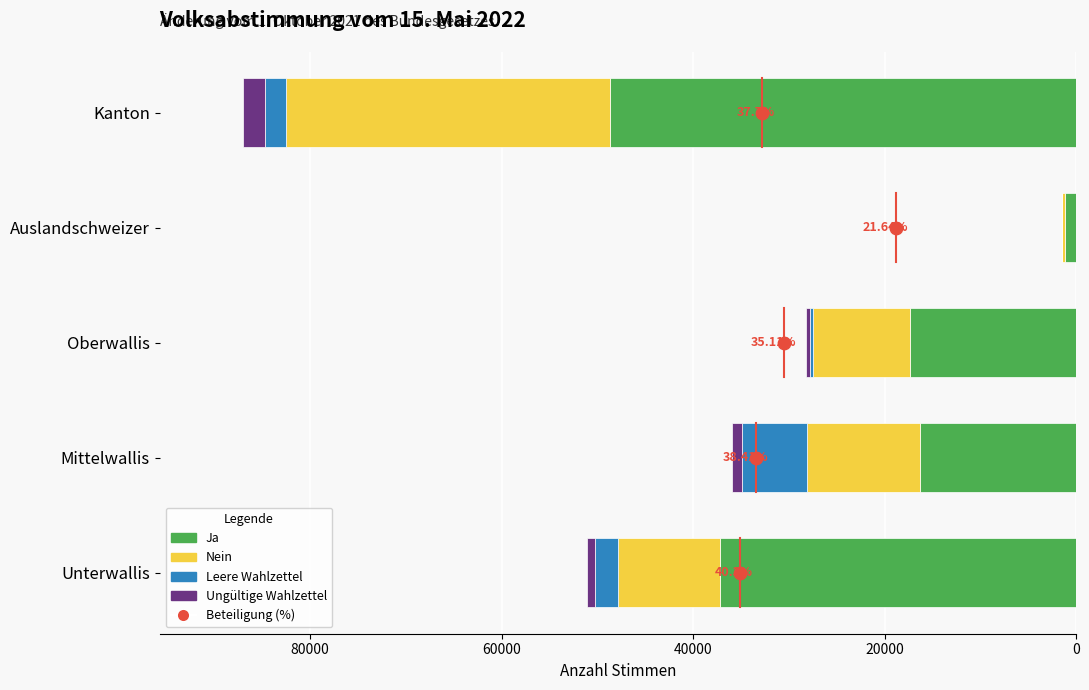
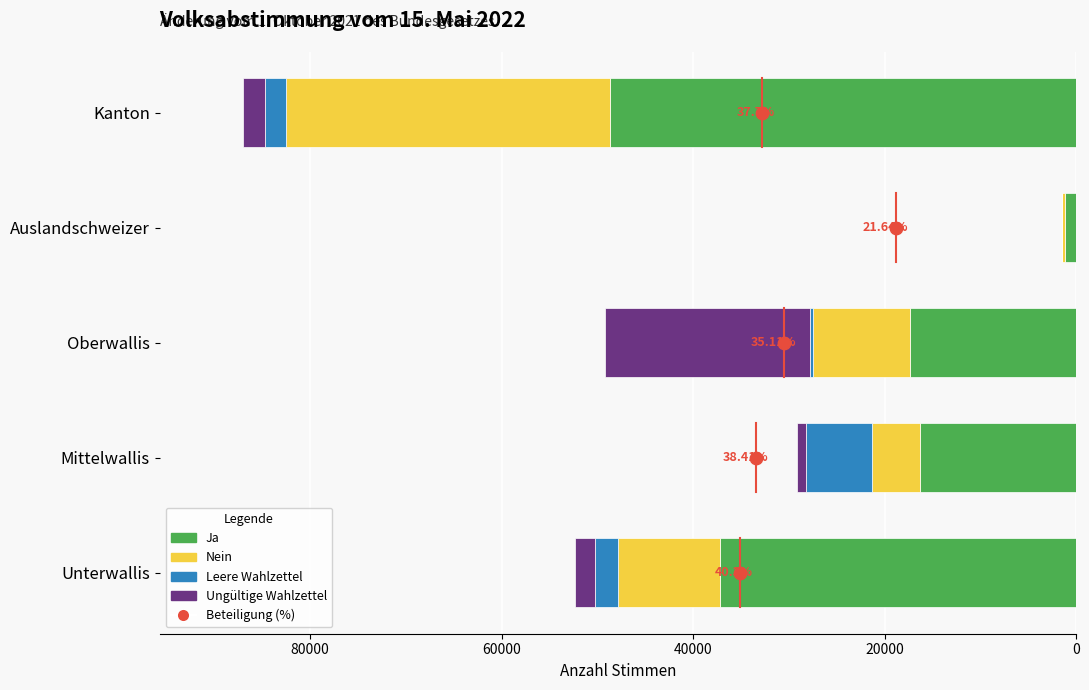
  {
    "Ja": {
      "Auslandschweizer": 1000,
      "Oberwallis": 17000,
      "Mittelwallis": 16000
    },
    "Nein": {
      "Kanton": 34000,
      "Auslandschweizer": 0,
      "Oberwallis": 10000,
-     "Mittelwallis": 12000,
+     "Mittelwallis": 5000,
      "Unterwallis": 11000
    },
    "Leere Wahlzettel": {
      "Kanton": 2000,
      "Oberwallis": 0,
      "Unterwallis": 2000
    },
    "Ungültige Wahlzettel": {
      "Kanton": 2000,
-     "Oberwallis": 1000,
+     "Oberwallis": 21000,
      "Mittelwallis": 1000,
-     "Unterwallis": 1000
+     "Unterwallis": 2000
    }
  }
